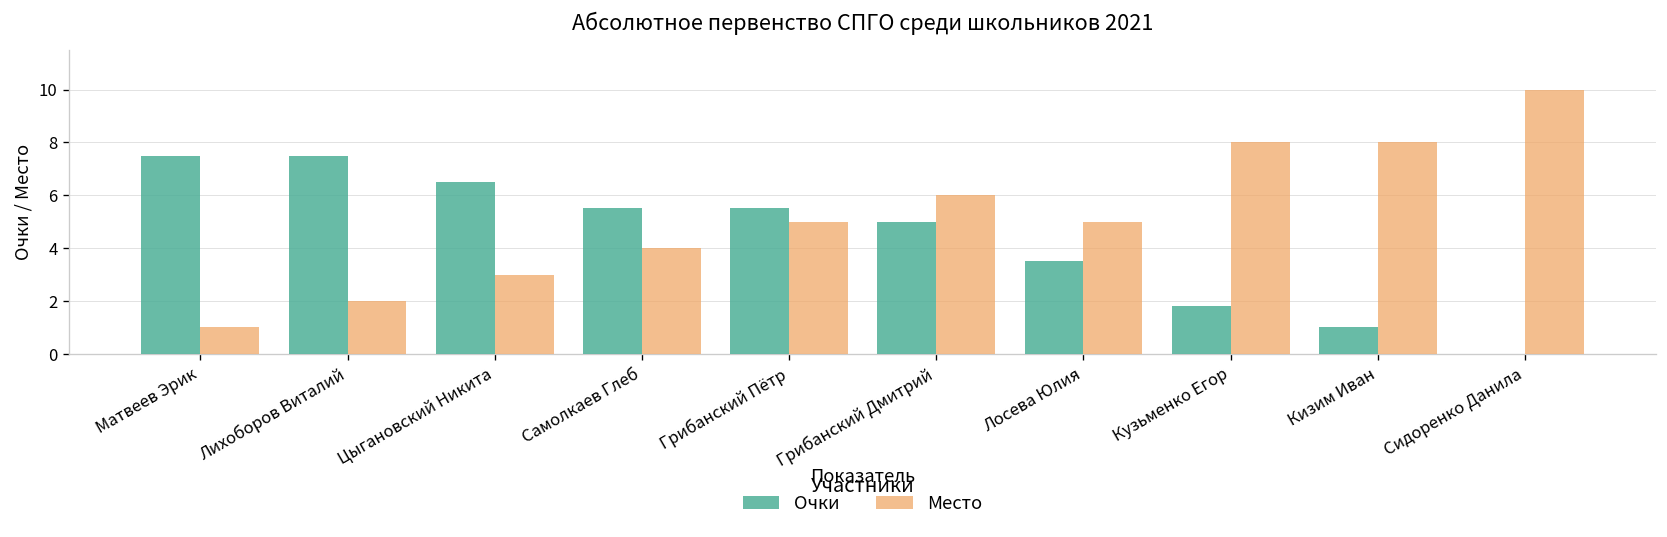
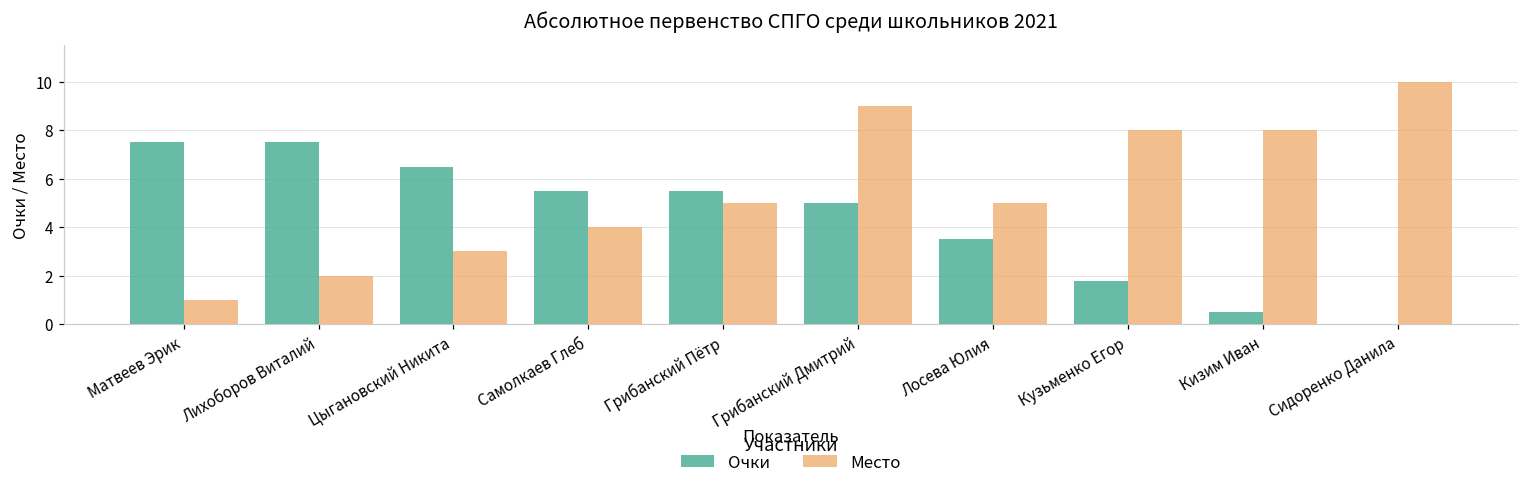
  {
    "Очки": {
      "Матвеев Эрик": 7.5,
      "Лихоборов Виталий": 7.5,
      "Цыгановский Никита": 6.5,
      "Самолкаев Глеб": 5.5,
      "Грибанский Пётр": 5.5,
      "Грибанский Дмитрий": 5.0,
      "Лосева Юлия": 3.5,
      "Кузьменко Егор": 1.8,
-     "Кизим Иван": 1.0,
+     "Кизим Иван": 0.5,
      "Сидоренко Данила": 0.0
    },
    "Место": {
      "Матвеев Эрик": 1,
      "Лихоборов Виталий": 2,
      "Цыгановский Никита": 3,
      "Самолкаев Глеб": 4,
      "Грибанский Пётр": 5,
-     "Грибанский Дмитрий": 6,
+     "Грибанский Дмитрий": 9,
      "Лосева Юлия": 5,
      "Кузьменко Егор": 8,
      "Кизим Иван": 8,
      "Сидоренко Данила": 10
    }
  }
